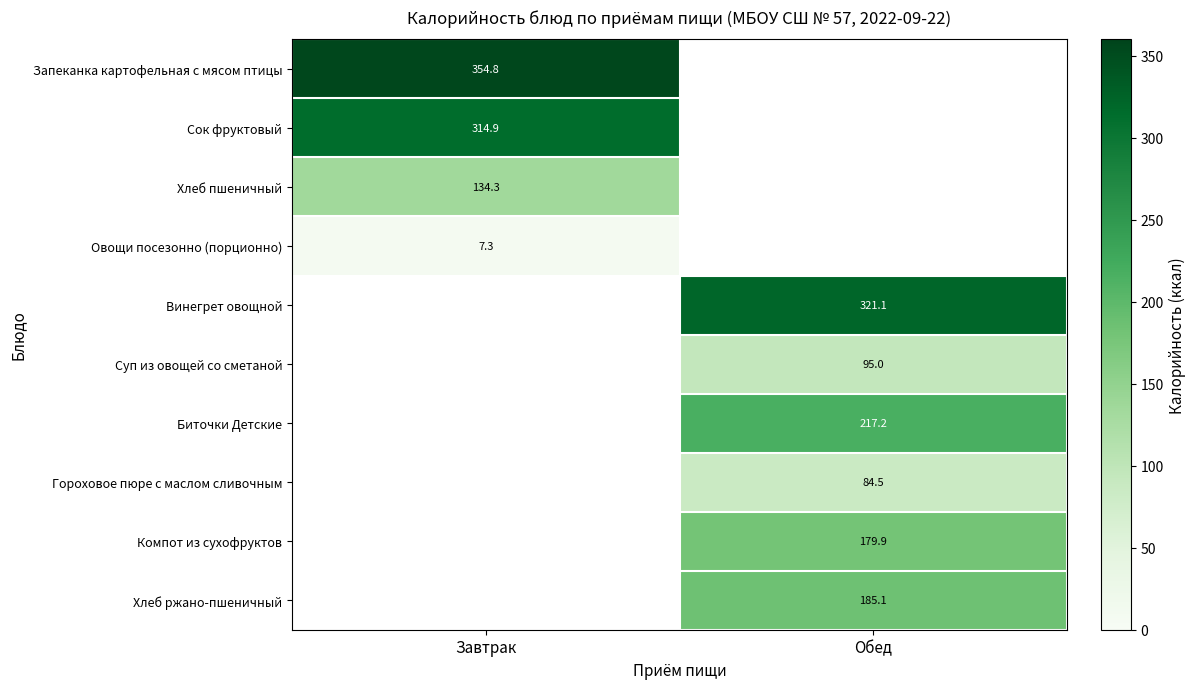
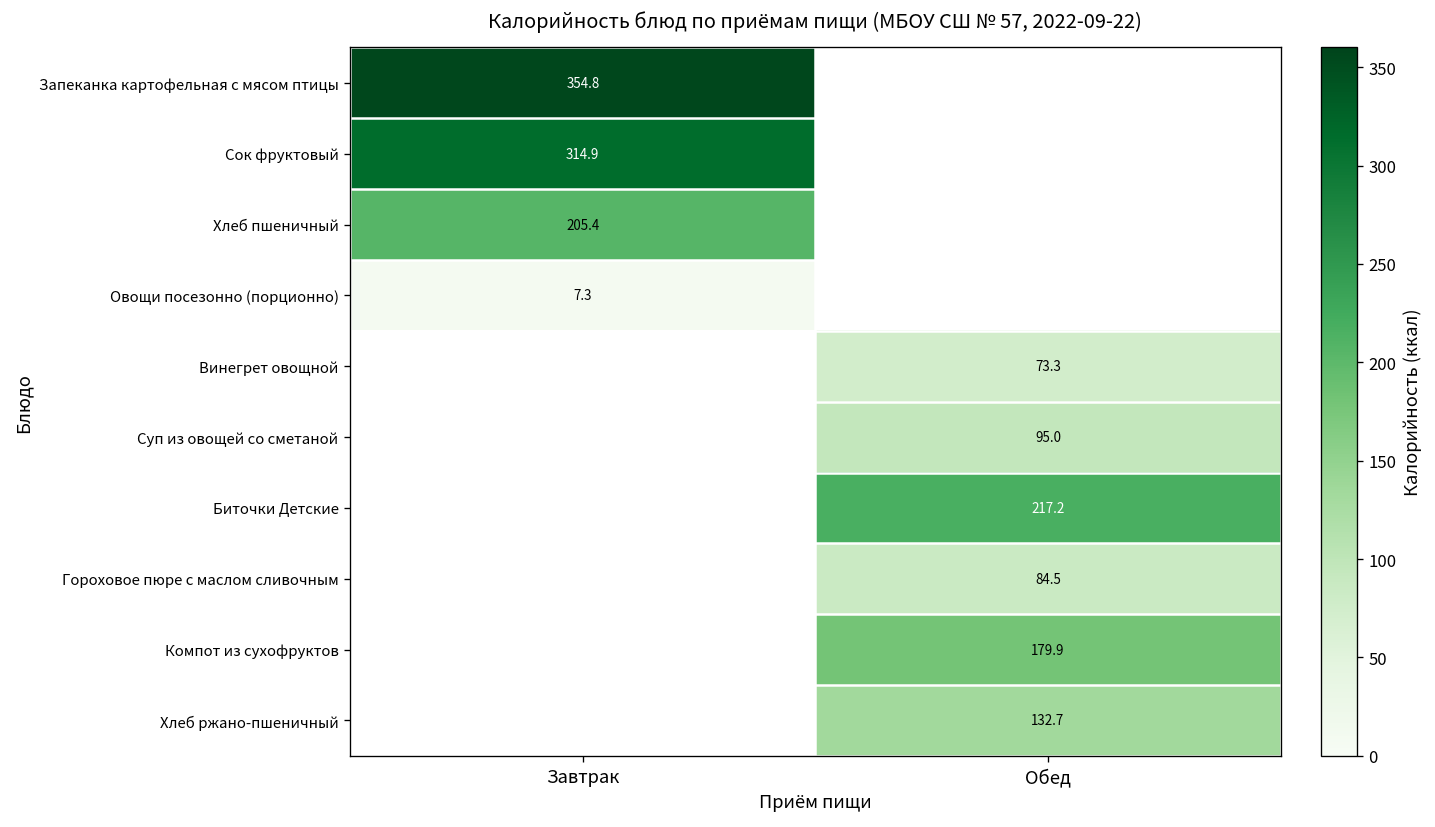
  {
    "Запеканка картофельная с мясом птицы": {
      "Завтрак": 354.8
    },
    "Сок фруктовый": {
      "Завтрак": 314.9
    },
    "Хлеб пшеничный": {
-     "Завтрак": 134.3
+     "Завтрак": 205.4
    },
    "Овощи посезонно (порционно)": {
      "Завтрак": 7.3
    },
    "Винегрет овощной": {
-     "Обед": 321.1
+     "Обед": 73.3
    },
    "Суп из овощей со сметаной": {
      "Обед": 95.0
    },
    "Биточки Детские": {
      "Обед": 217.2
    },
    "Гороховое пюре с маслом сливочным": {
      "Обед": 84.5
    },
    "Компот из сухофруктов": {
      "Обед": 179.9
    },
    "Хлеб ржано-пшеничный": {
-     "Обед": 185.1
+     "Обед": 132.7
    }
  }
